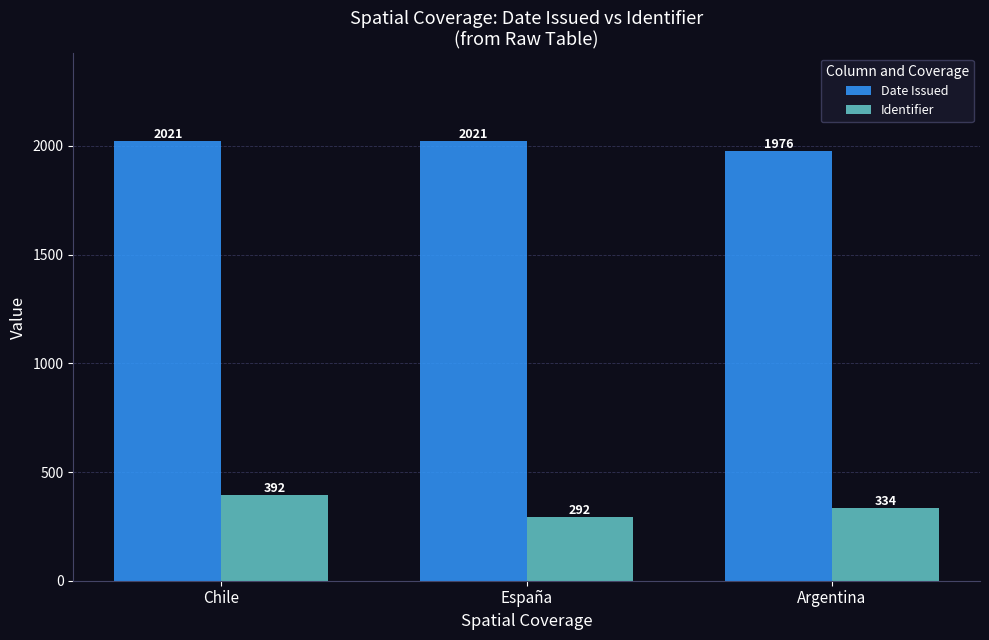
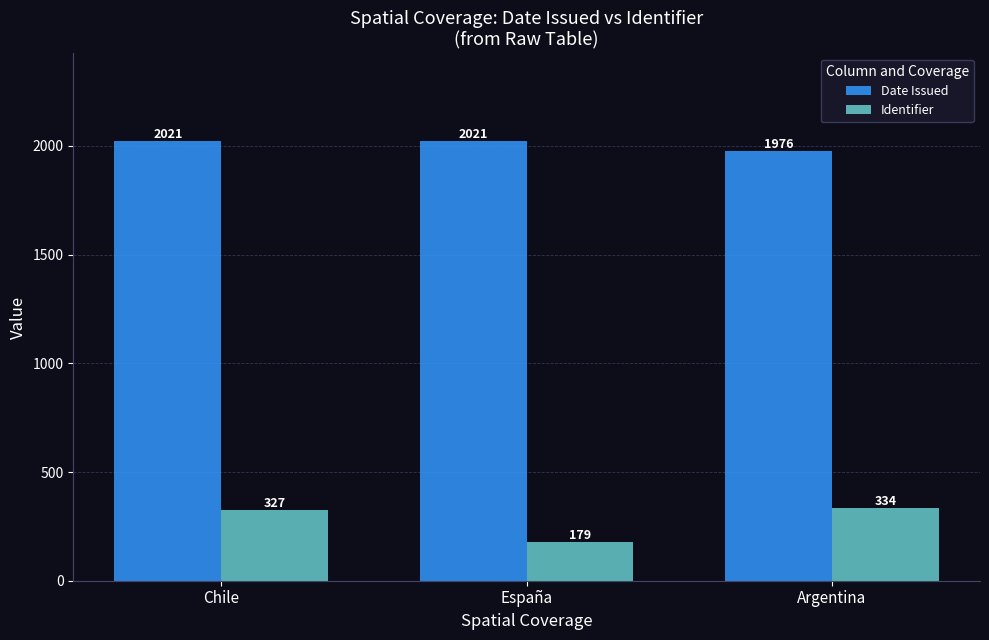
  {
    "Date Issued": {
      "Chile": 2021,
      "España": 2021,
      "Argentina": 1976
    },
    "Identifier": {
-     "Chile": 392,
-     "España": 292,
+     "Chile": 327,
+     "España": 179,
      "Argentina": 334
    }
  }
